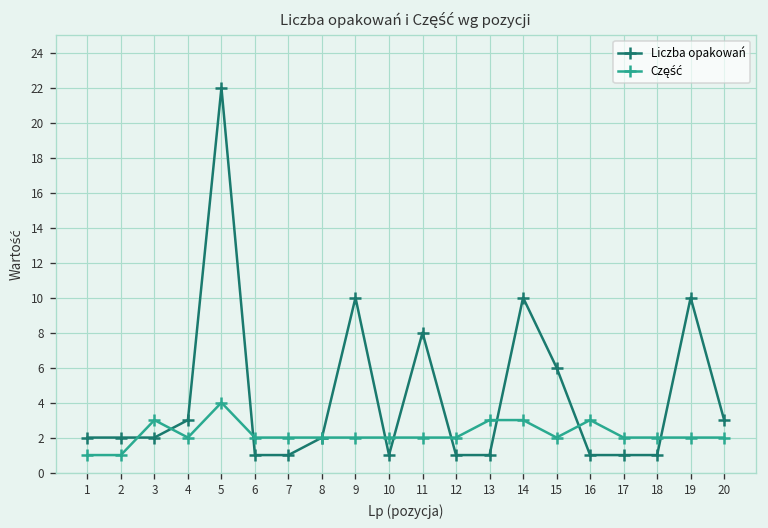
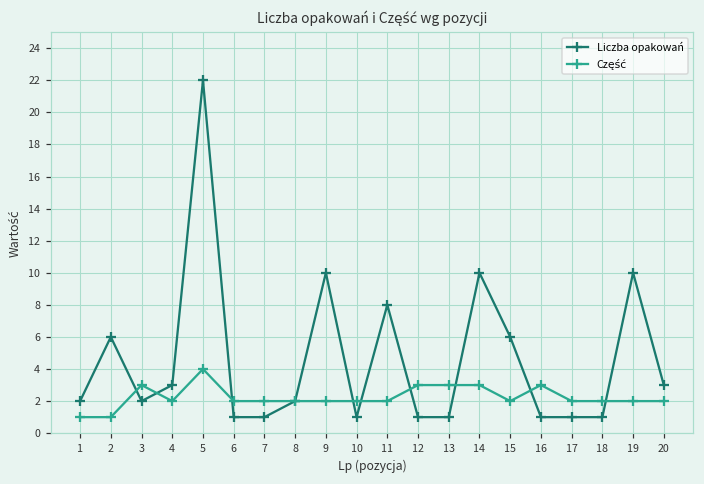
  {
    "Liczba opakowań": {
      "1": 2,
-     "2": 2,
+     "2": 6,
      "3": 2,
      "4": 3,
      "5": 22,
      "6": 1,
      "7": 1,
      "9": 10,
      "10": 1,
      "11": 8,
      "12": 1,
      "13": 1,
      "14": 10,
      "15": 6,
      "16": 1,
      "17": 1,
      "18": 1,
      "19": 10,
      "20": 3
    },
    "Część": {
      "1": 1,
      "2": 1,
      "3": 3,
      "4": 2,
      "5": 4,
      "6": 2,
      "7": 2,
      "9": 2,
      "10": 2,
      "11": 2,
-     "12": 2,
+     "12": 3,
      "13": 3,
      "14": 3,
      "15": 2,
      "16": 3,
      "17": 2,
      "18": 2,
      "19": 2,
      "20": 2
    }
  }
